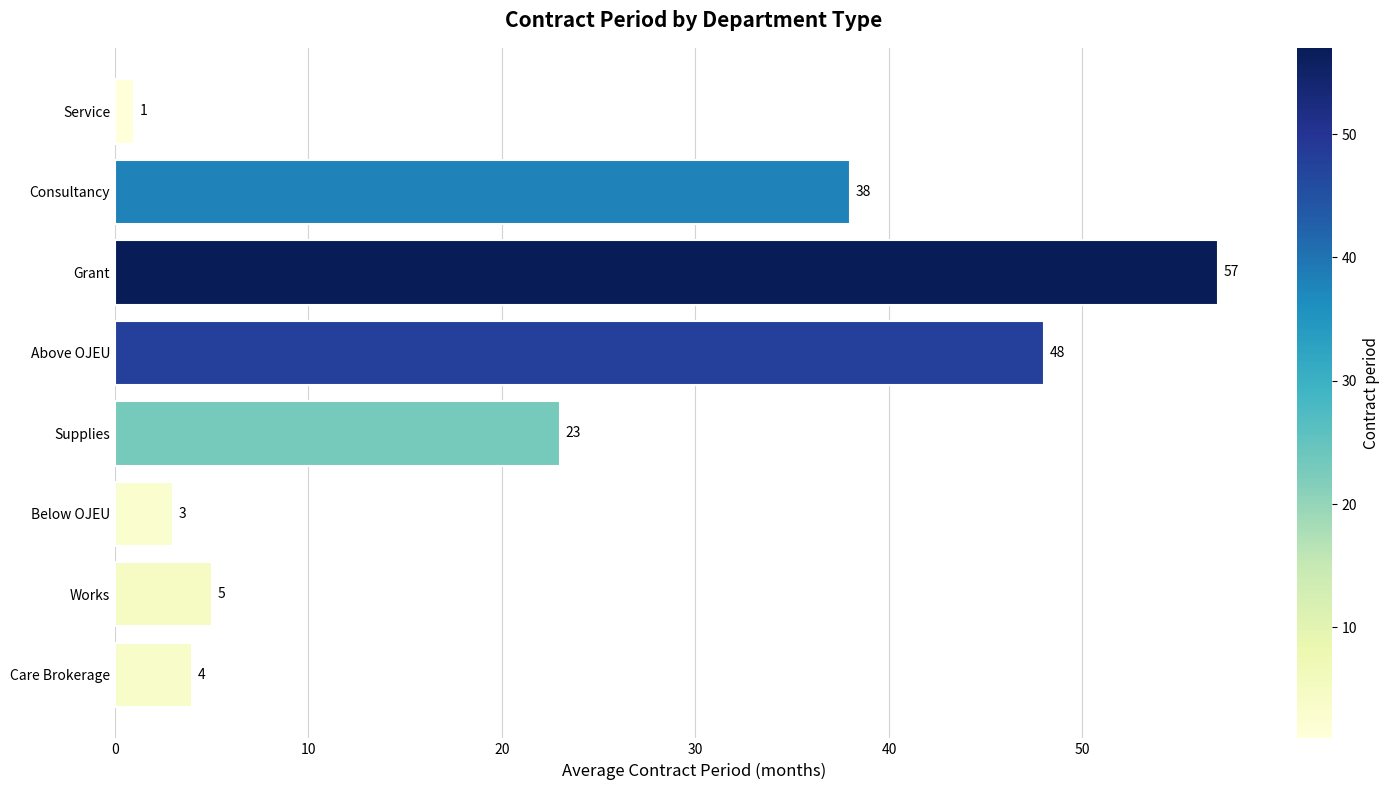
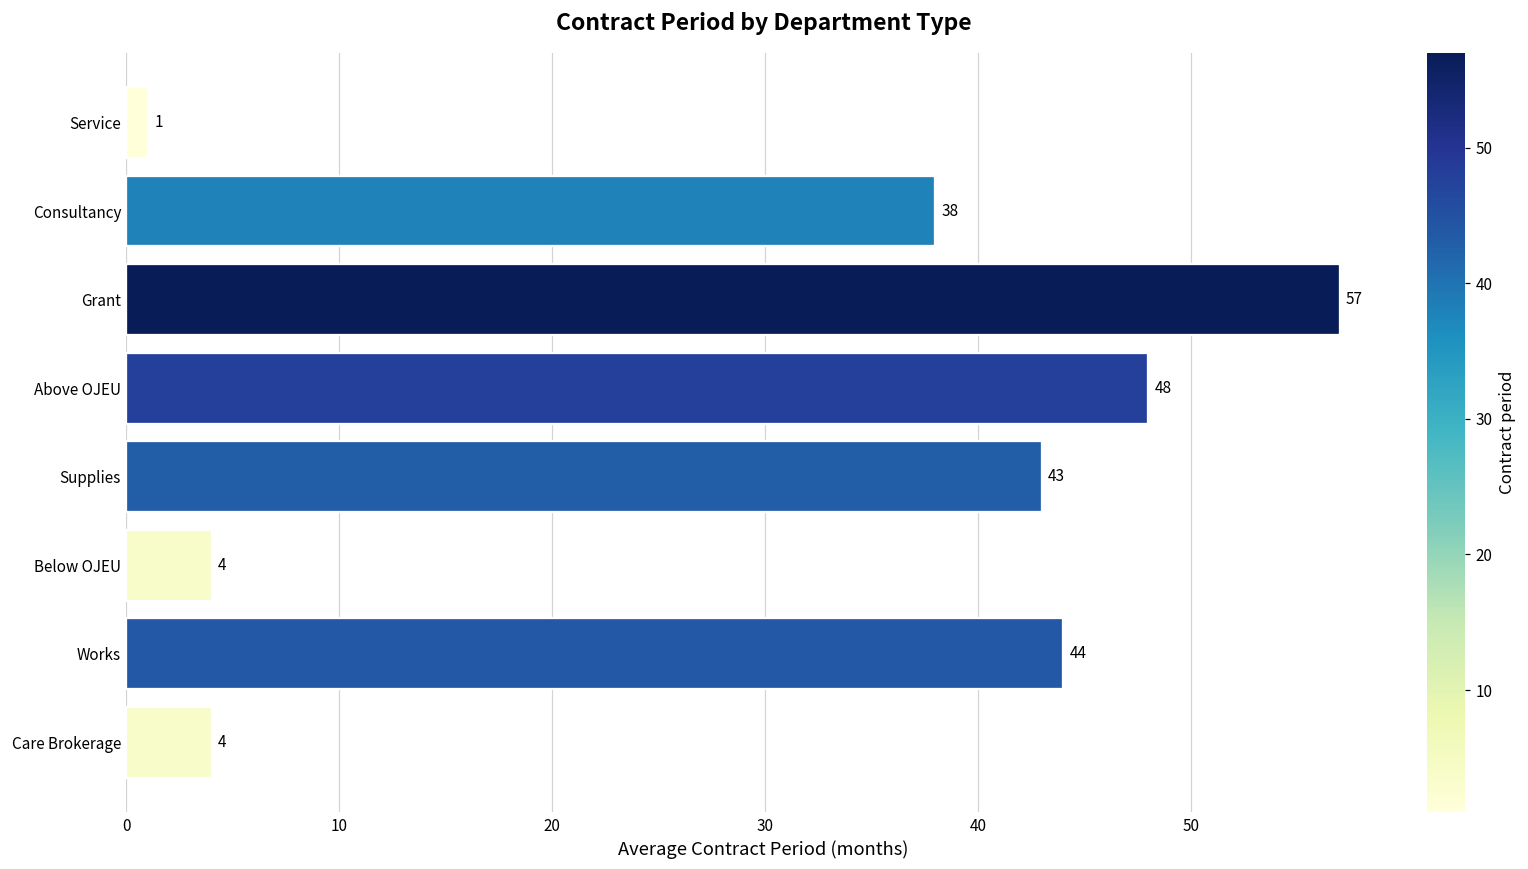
  {
    "Service": 1,
    "Consultancy": 38,
    "Grant": 57,
    "Above OJEU": 48,
-   "Supplies": 23,
-   "Below OJEU": 3,
-   "Works": 5,
+   "Supplies": 43,
+   "Below OJEU": 4,
+   "Works": 44,
    "Care Brokerage": 4
  }
